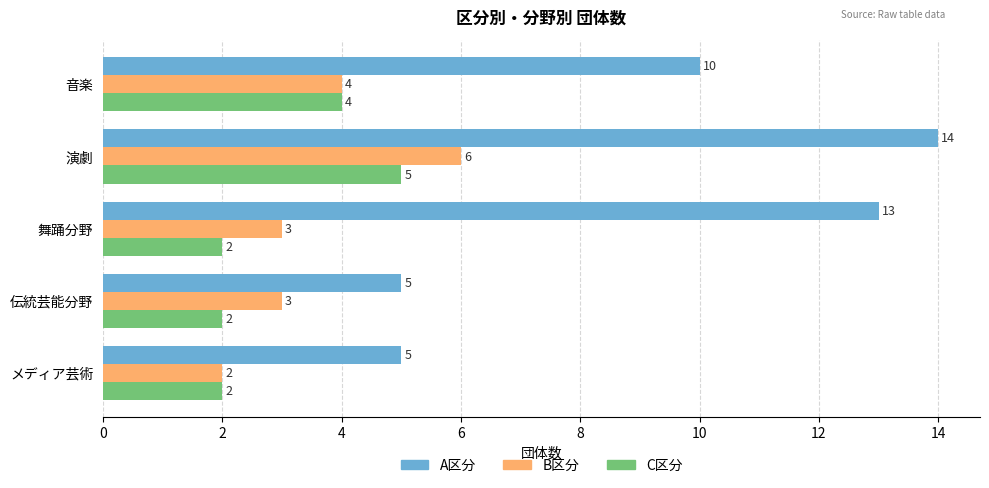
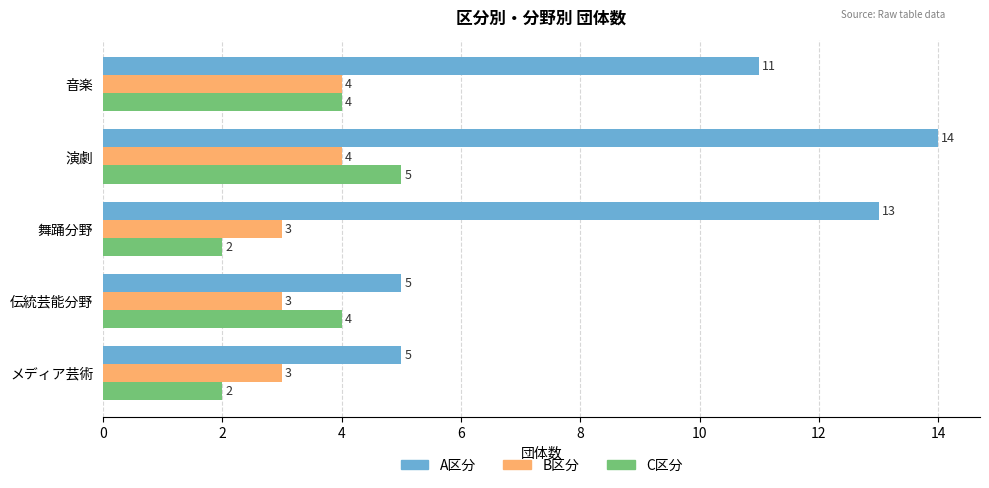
  {
    "A区分": {
-     "音楽": 10,
+     "音楽": 11,
      "演劇": 14,
      "舞踊分野": 13,
      "伝統芸能分野": 5,
      "メディア芸術": 5
    },
    "B区分": {
      "音楽": 4,
-     "演劇": 6,
+     "演劇": 4,
      "舞踊分野": 3,
      "伝統芸能分野": 3,
-     "メディア芸術": 2
+     "メディア芸術": 3
    },
    "C区分": {
      "音楽": 4,
      "演劇": 5,
      "舞踊分野": 2,
-     "伝統芸能分野": 2,
+     "伝統芸能分野": 4,
      "メディア芸術": 2
    }
  }
